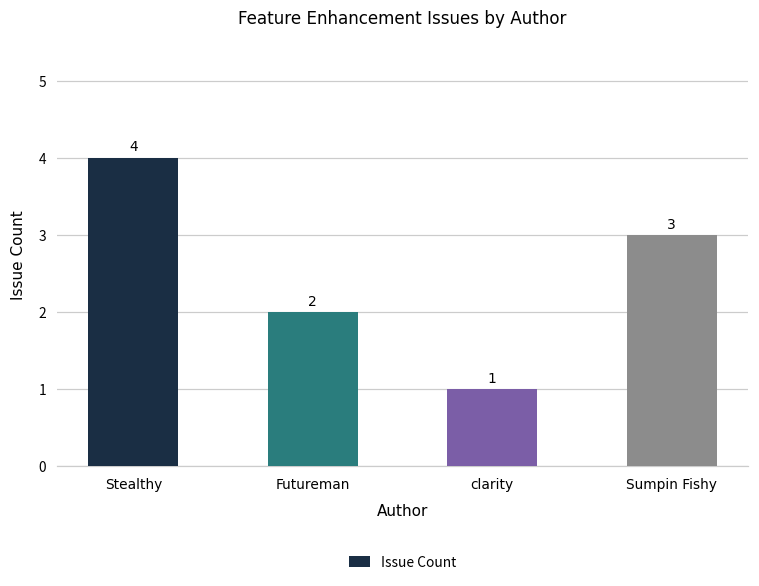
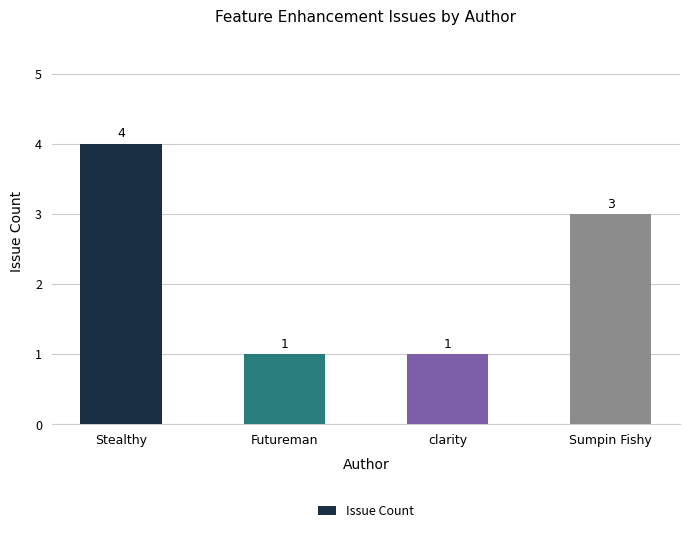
  {
    "Stealthy": 4,
-   "Futureman": 2,
+   "Futureman": 1,
    "clarity": 1,
    "Sumpin Fishy": 3
  }
